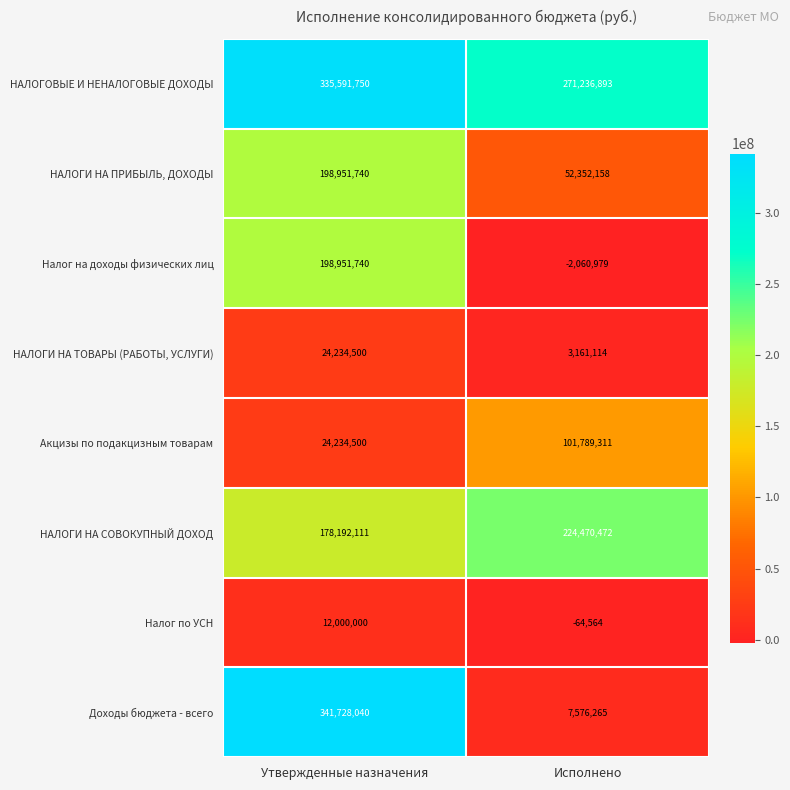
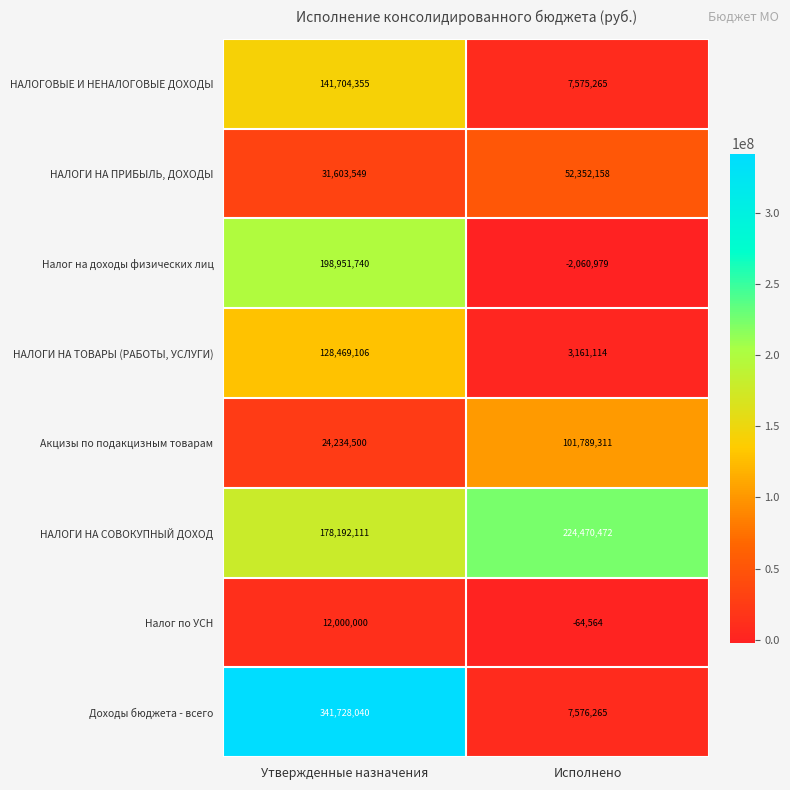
  {
    "НАЛОГОВЫЕ И НЕНАЛОГОВЫЕ ДОХОДЫ": {
-     "Утвержденные назначения": "335,591,750",
-     "Исполнено": "271,236,893"
+     "Утвержденные назначения": "141,704,355",
+     "Исполнено": "7,575,265"
    },
    "НАЛОГИ НА ПРИБЫЛЬ, ДОХОДЫ": {
-     "Утвержденные назначения": "198,951,740",
+     "Утвержденные назначения": "31,603,549",
      "Исполнено": "52,352,158"
    },
    "Налог на доходы физических лиц": {
      "Утвержденные назначения": "198,951,740",
      "Исполнено": "-2,060,979"
    },
    "НАЛОГИ НА ТОВАРЫ (РАБОТЫ, УСЛУГИ)": {
-     "Утвержденные назначения": "24,234,500",
+     "Утвержденные назначения": "128,469,106",
      "Исполнено": "3,161,114"
    },
    "Акцизы по подакцизным товарам": {
      "Утвержденные назначения": "24,234,500",
      "Исполнено": "101,789,311"
    },
    "НАЛОГИ НА СОВОКУПНЫЙ ДОХОД": {
      "Утвержденные назначения": "178,192,111",
      "Исполнено": "224,470,472"
    },
    "Налог по УСН": {
      "Утвержденные назначения": "12,000,000",
      "Исполнено": "-64,564"
    },
    "Доходы бюджета - всего": {
      "Утвержденные назначения": "341,728,040",
      "Исполнено": "7,576,265"
    }
  }
